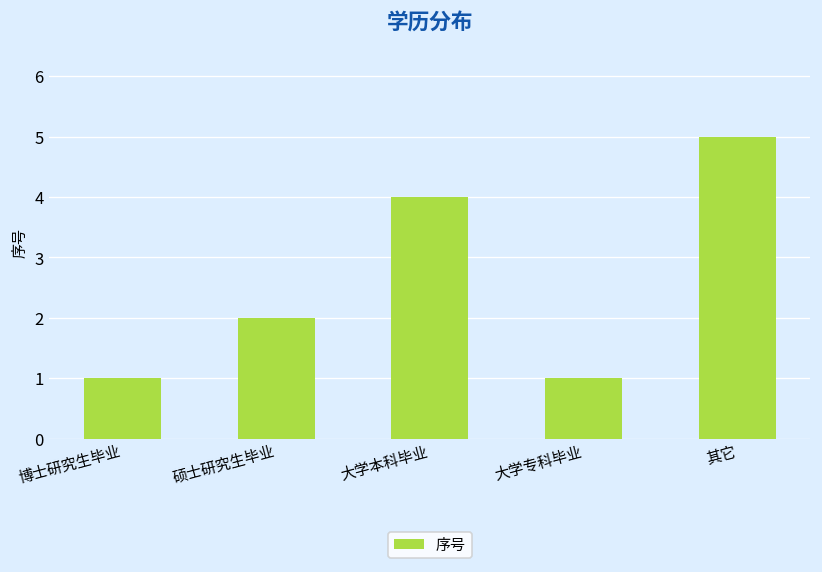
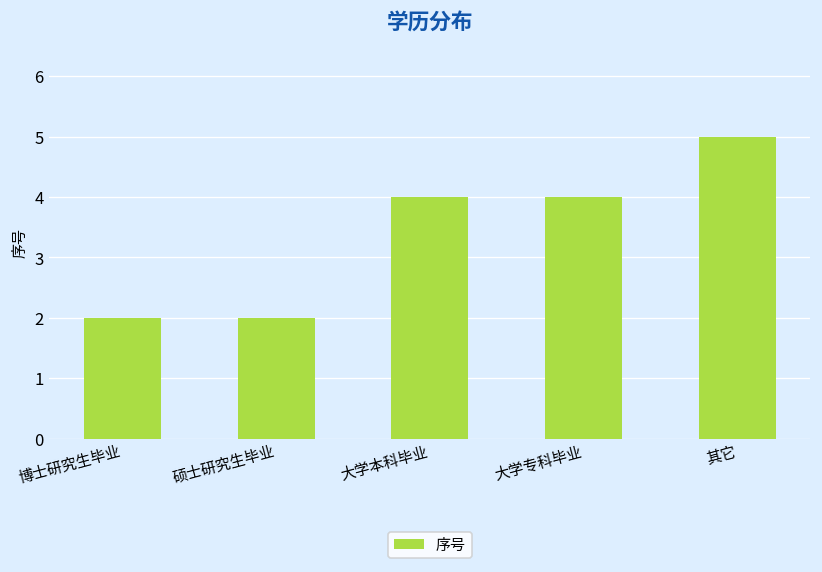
  {
-   "博士研究生毕业": 1,
+   "博士研究生毕业": 2,
    "硕士研究生毕业": 2,
    "大学本科毕业": 4,
-   "大学专科毕业": 1,
+   "大学专科毕业": 4,
    "其它": 5
  }
